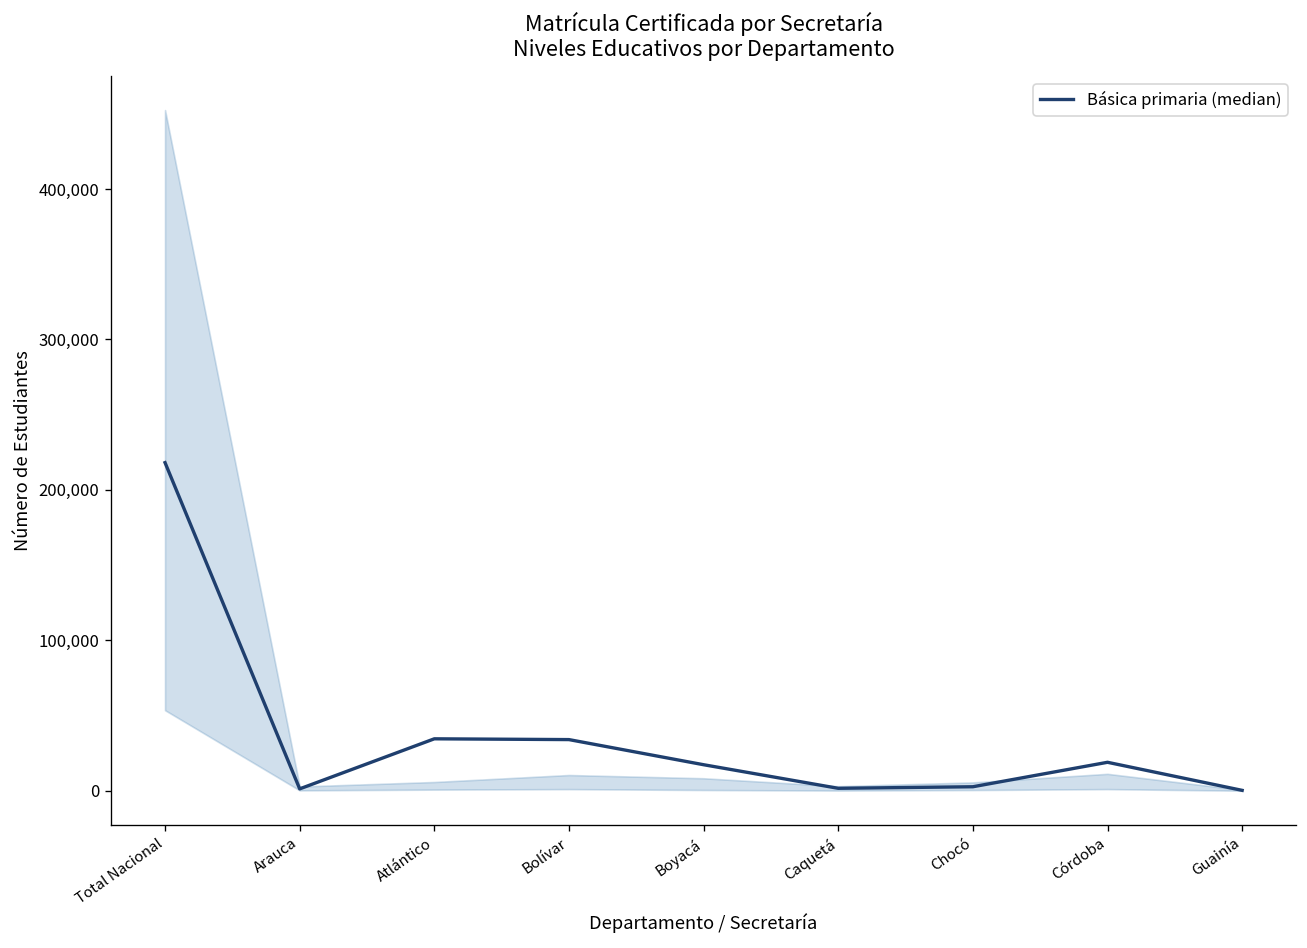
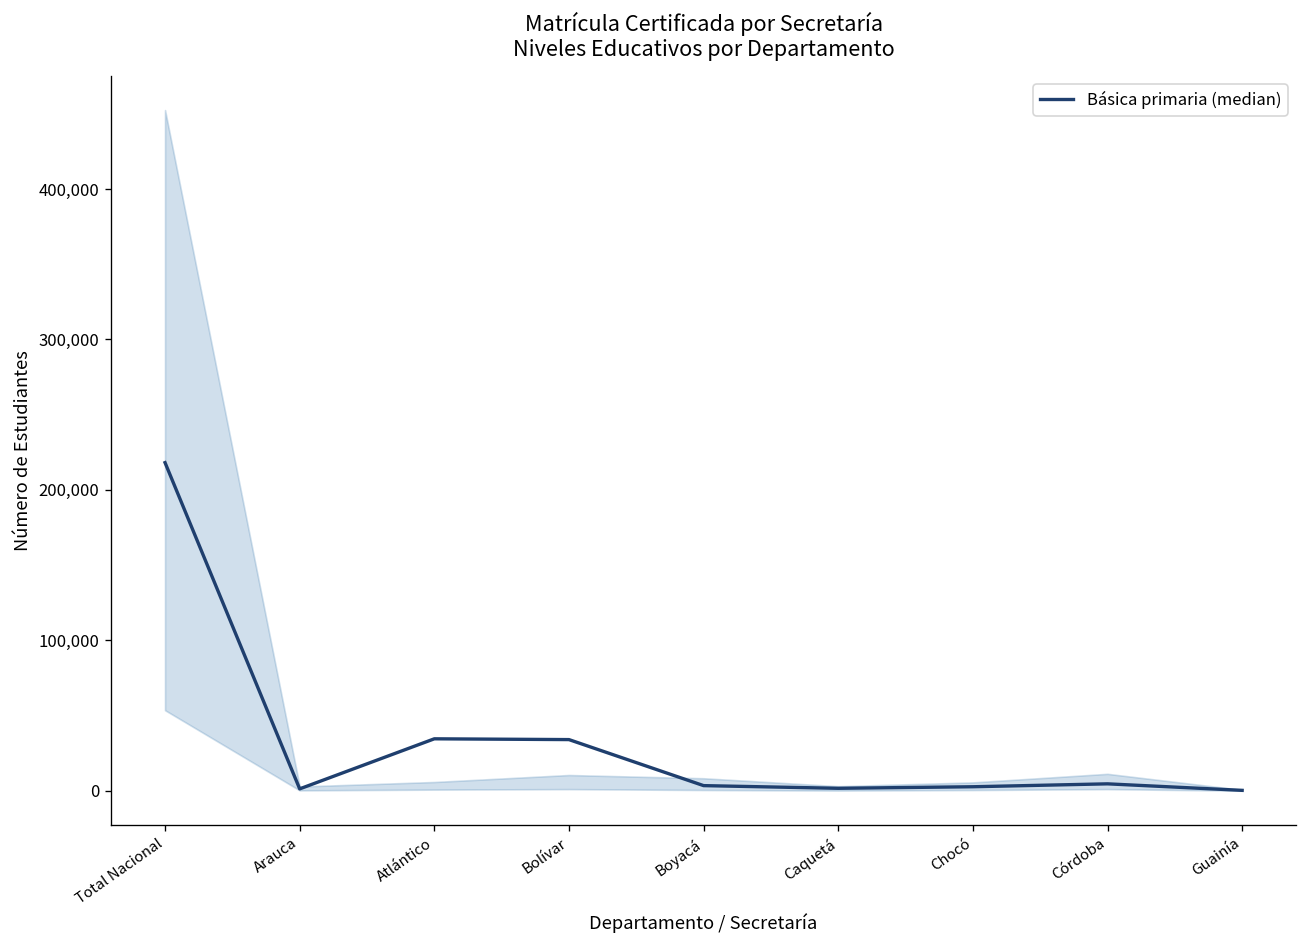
  {
    "Básica primaria (median)": {
      "Total Nacional": "218,000",
      "Atlántico": "35,000",
      "Bolívar": "34,000",
-     "Boyacá": "17,000",
+     "Boyacá": "3,000",
      "Chocó": "3,000",
-     "Córdoba": "19,000"
+     "Córdoba": "5,000"
    }
  }
